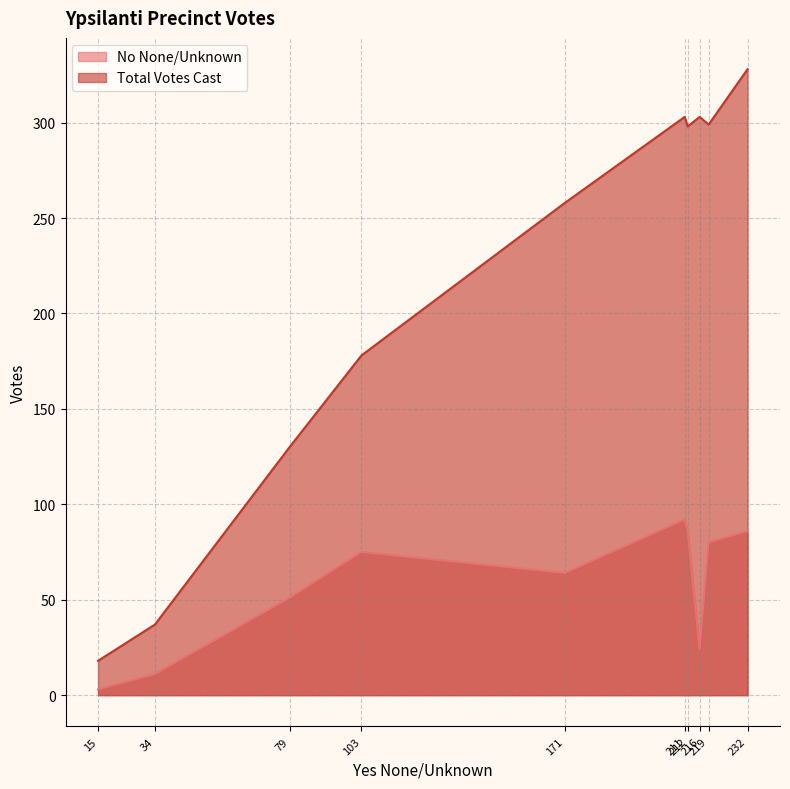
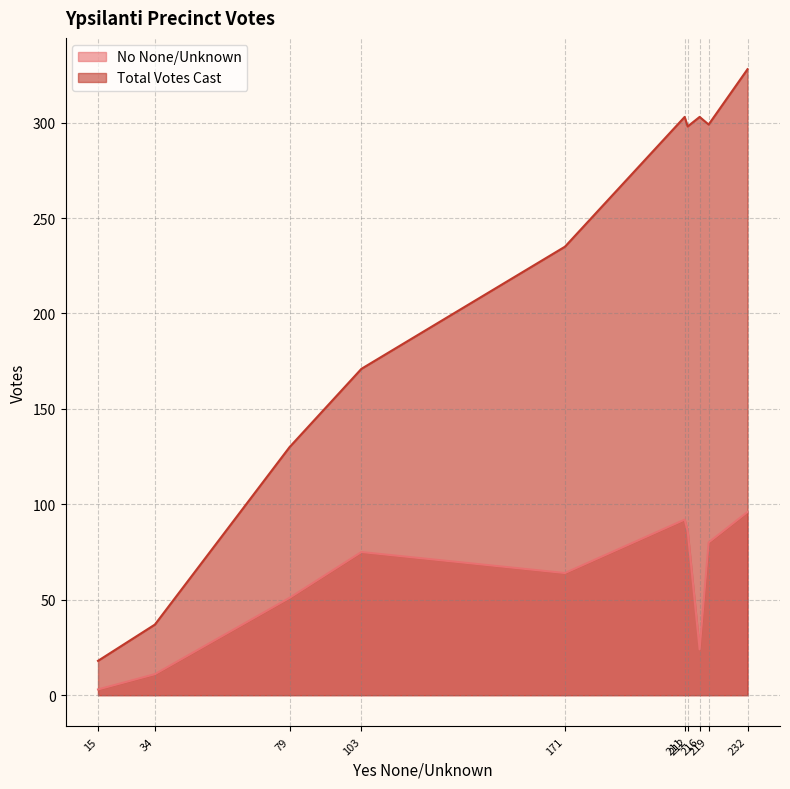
  {
    "No None/Unknown": {
      "15": 3,
      "34": 11,
      "79": 51,
      "103": 75,
      "171": 64,
      "211": 92,
      "212": 86,
      "216": 24,
      "219": 80,
-     "232": 86
+     "232": 96
    },
    "Total Votes Cast": {
      "15": 18,
      "34": 37,
      "79": 130,
-     "103": 178,
-     "171": 258,
+     "103": 171,
+     "171": 235,
      "211": 303,
      "212": 298,
      "216": 303,
      "219": 299,
      "232": 328
    }
  }
